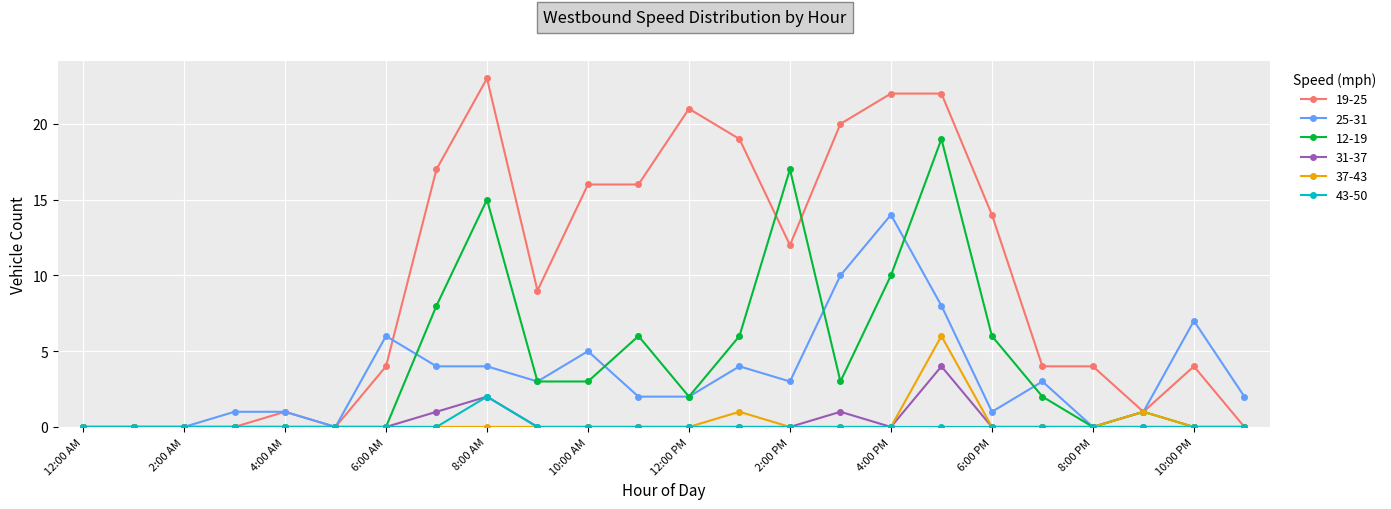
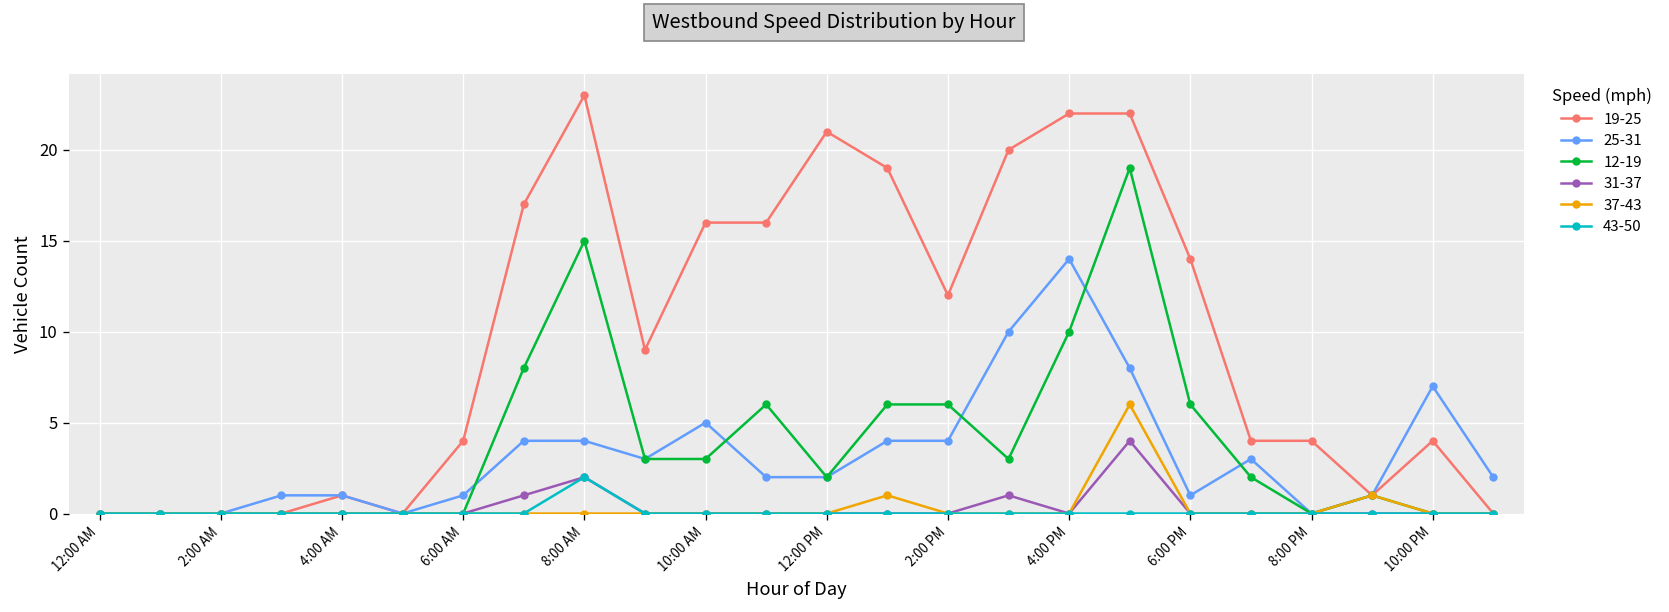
  {
    "19-25": {
      "6:00 AM": 4,
      "8:00 AM": 23,
      "10:00 AM": 16,
      "12:00 PM": 21,
      "2:00 PM": 12,
      "4:00 PM": 22,
      "6:00 PM": 14,
      "8:00 PM": 4,
      "10:00 PM": 4
    },
    "25-31": {
-     "6:00 AM": 6,
+     "6:00 AM": 1,
      "8:00 AM": 4,
      "10:00 AM": 5,
-     "2:00 PM": 3,
+     "2:00 PM": 4,
      "4:00 PM": 14,
      "6:00 PM": 1,
      "10:00 PM": 7
    },
    "12-19": {
      "8:00 AM": 15,
      "10:00 AM": 3,
-     "2:00 PM": 17,
+     "2:00 PM": 6,
      "4:00 PM": 10,
      "6:00 PM": 6
    },
    "37-43": {
      "8:00 AM": 0
    }
  }
